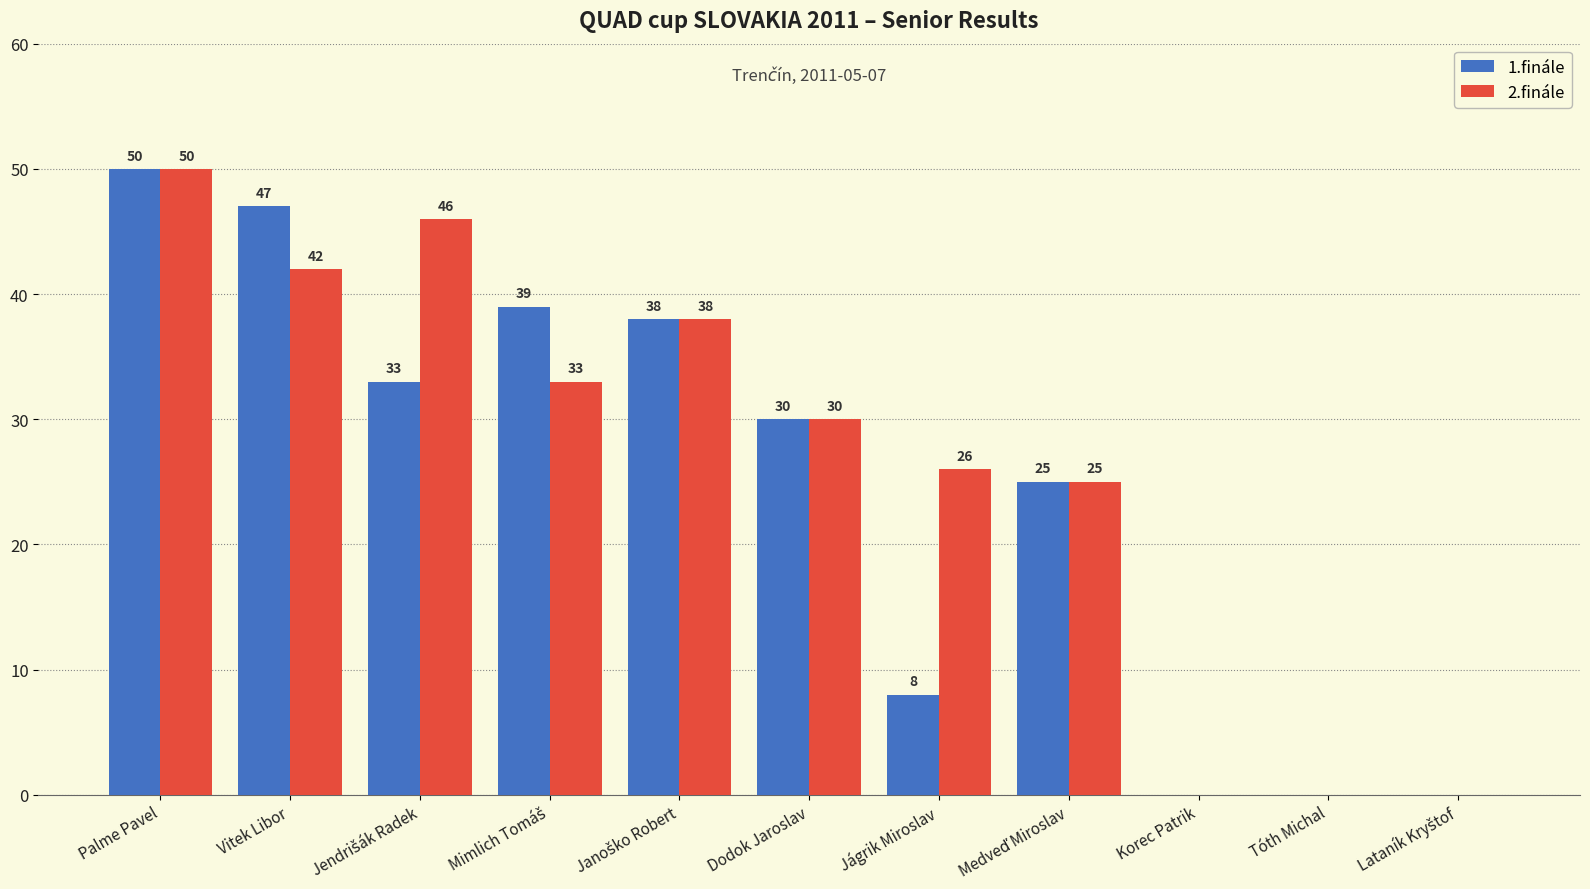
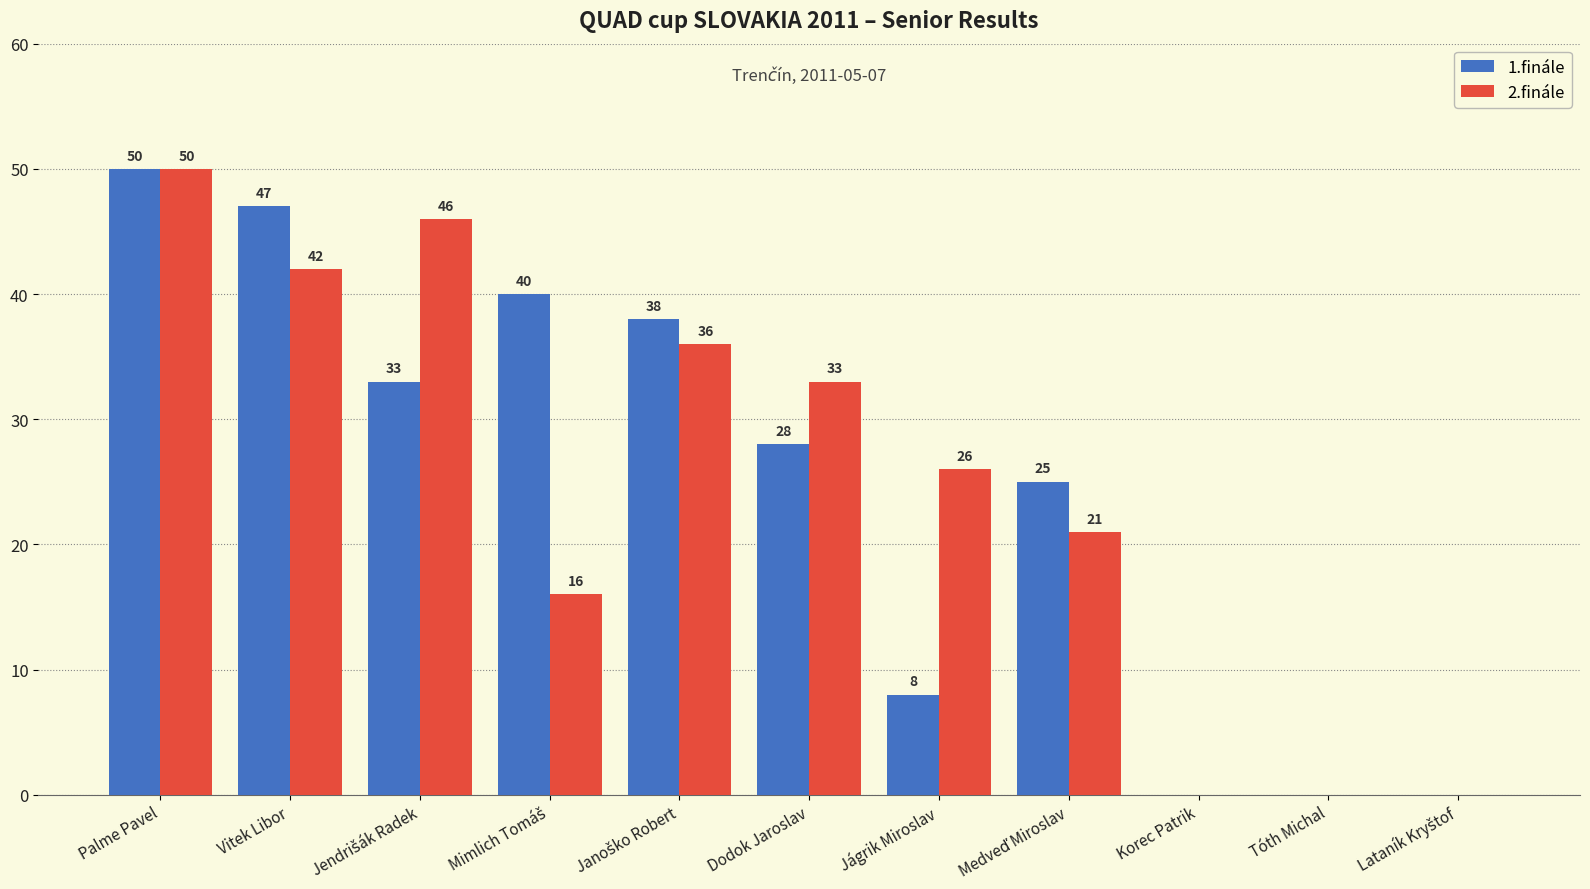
  {
    "1.finále": {
      "Palme Pavel": 50,
      "Vitek Libor": 47,
      "Jendrišák Radek": 33,
-     "Mimlich Tomáš": 39,
+     "Mimlich Tomáš": 40,
      "Janoško Robert": 38,
-     "Dodok Jaroslav": 30,
+     "Dodok Jaroslav": 28,
      "Jágrik Miroslav": 8,
      "Medveď Miroslav": 25
    },
    "2.finále": {
      "Palme Pavel": 50,
      "Vitek Libor": 42,
      "Jendrišák Radek": 46,
-     "Mimlich Tomáš": 33,
-     "Janoško Robert": 38,
-     "Dodok Jaroslav": 30,
+     "Mimlich Tomáš": 16,
+     "Janoško Robert": 36,
+     "Dodok Jaroslav": 33,
      "Jágrik Miroslav": 26,
-     "Medveď Miroslav": 25
+     "Medveď Miroslav": 21
    }
  }
